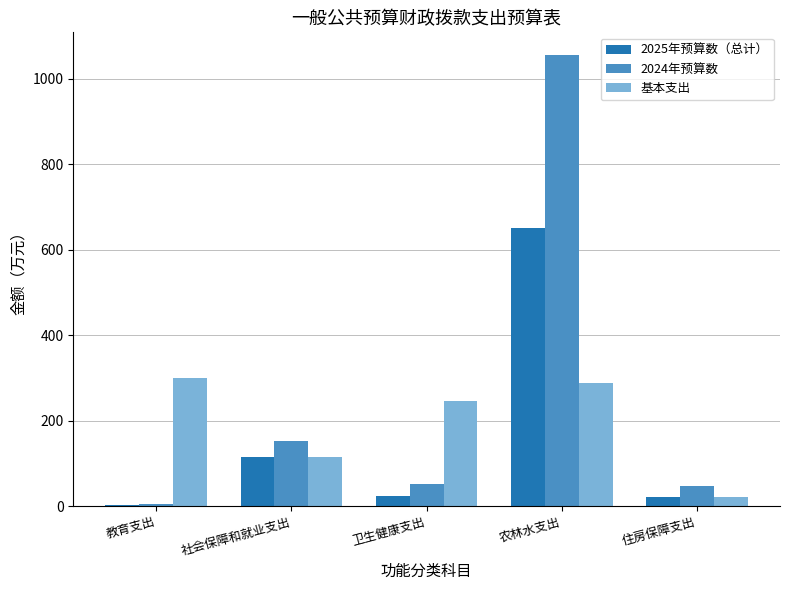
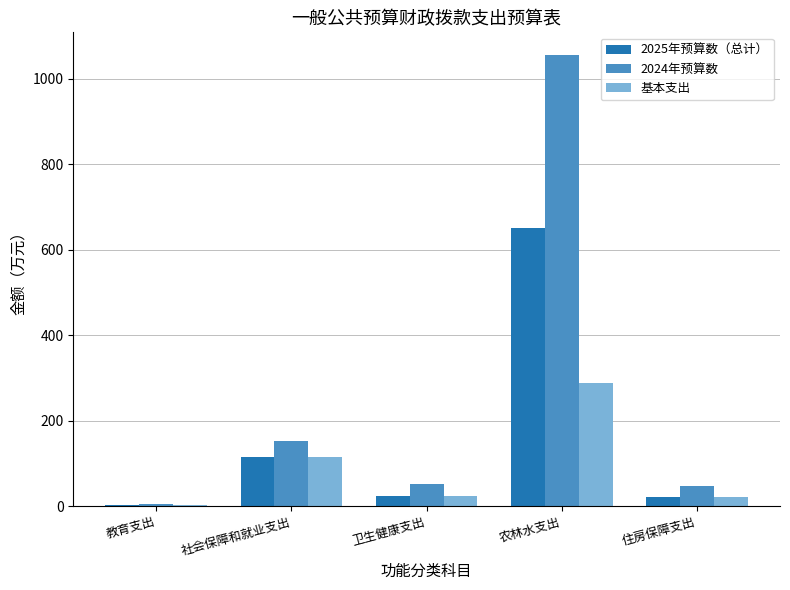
  {
    "基本支出": {
-     "教育支出": 300,
+     "教育支出": 0,
      "社会保障和就业支出": 120,
-     "卫生健康支出": 250,
+     "卫生健康支出": 20,
      "农林水支出": 290,
      "住房保障支出": 20
    }
  }
